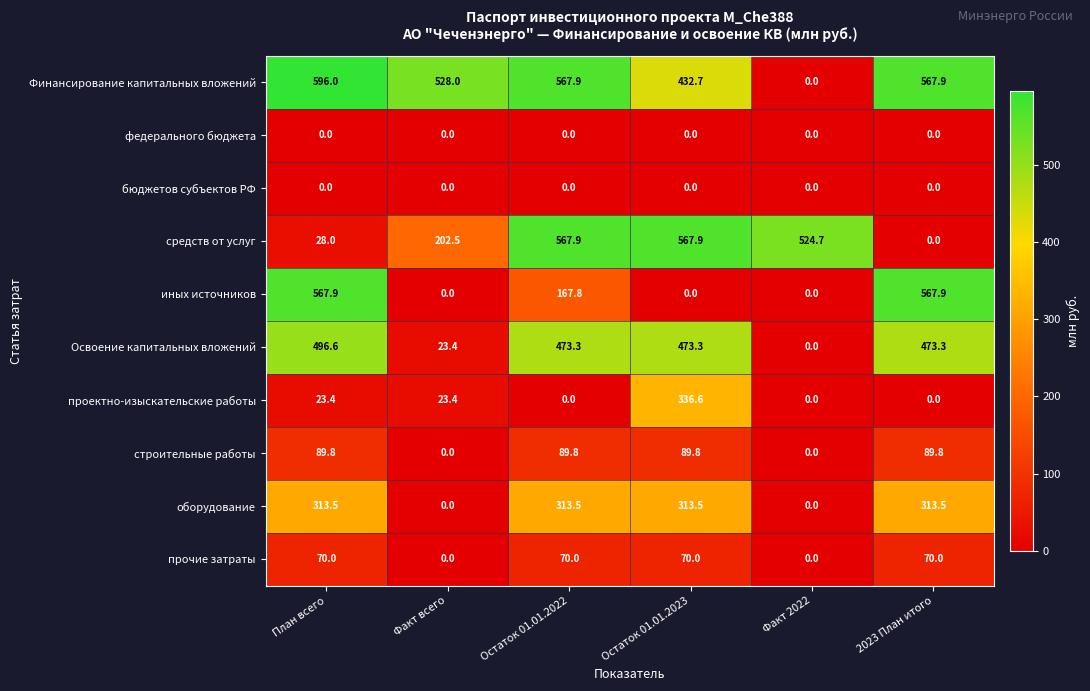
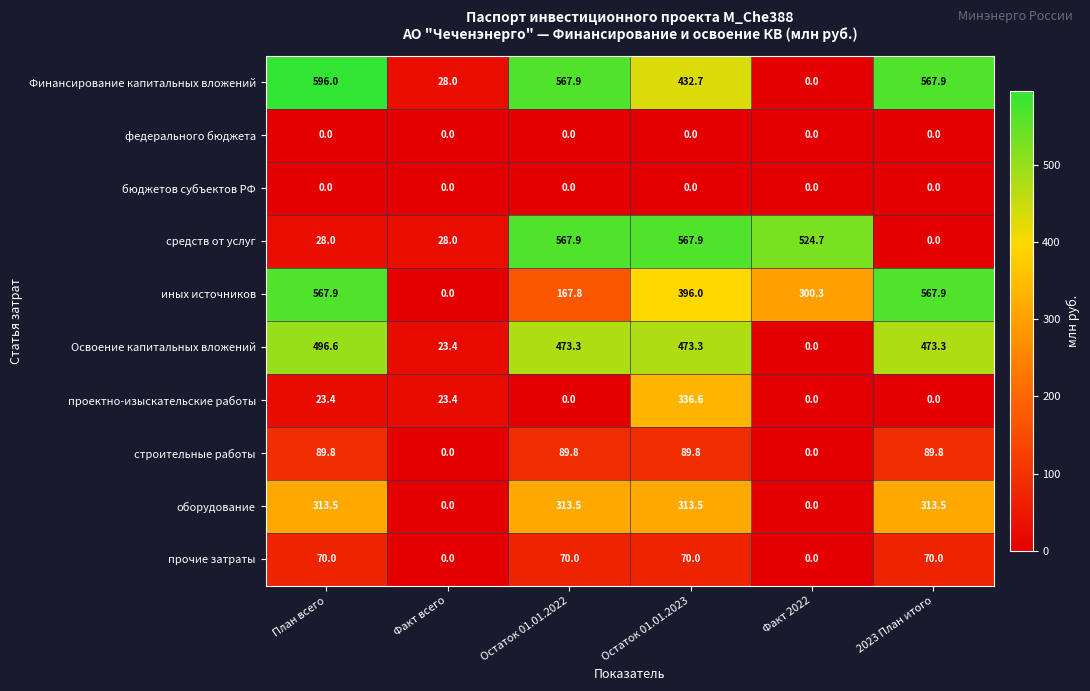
  {
    "Финансирование капитальных вложений": {
      "План всего": 596.0,
-     "Факт всего": 528.0,
+     "Факт всего": 28.0,
      "Остаток 01.01.2022": 567.9,
      "Остаток 01.01.2023": 432.7,
      "Факт 2022": 0.0,
      "2023 План итого": 567.9
    },
    "федерального бюджета": {
      "План всего": 0.0,
      "Факт всего": 0.0,
      "Остаток 01.01.2022": 0.0,
      "Остаток 01.01.2023": 0.0,
      "Факт 2022": 0.0,
      "2023 План итого": 0.0
    },
    "бюджетов субъектов РФ": {
      "План всего": 0.0,
      "Факт всего": 0.0,
      "Остаток 01.01.2022": 0.0,
      "Остаток 01.01.2023": 0.0,
      "Факт 2022": 0.0,
      "2023 План итого": 0.0
    },
    "средств от услуг": {
      "План всего": 28.0,
-     "Факт всего": 202.5,
+     "Факт всего": 28.0,
      "Остаток 01.01.2022": 567.9,
      "Остаток 01.01.2023": 567.9,
      "Факт 2022": 524.7,
      "2023 План итого": 0.0
    },
    "иных источников": {
      "План всего": 567.9,
      "Факт всего": 0.0,
      "Остаток 01.01.2022": 167.8,
-     "Остаток 01.01.2023": 0.0,
-     "Факт 2022": 0.0,
+     "Остаток 01.01.2023": 396.0,
+     "Факт 2022": 300.3,
      "2023 План итого": 567.9
    },
    "Освоение капитальных вложений": {
      "План всего": 496.6,
      "Факт всего": 23.4,
      "Остаток 01.01.2022": 473.3,
      "Остаток 01.01.2023": 473.3,
      "Факт 2022": 0.0,
      "2023 План итого": 473.3
    },
    "проектно-изыскательские работы": {
      "План всего": 23.4,
      "Факт всего": 23.4,
      "Остаток 01.01.2022": 0.0,
      "Остаток 01.01.2023": 336.6,
      "Факт 2022": 0.0,
      "2023 План итого": 0.0
    },
    "строительные работы": {
      "План всего": 89.8,
      "Факт всего": 0.0,
      "Остаток 01.01.2022": 89.8,
      "Остаток 01.01.2023": 89.8,
      "Факт 2022": 0.0,
      "2023 План итого": 89.8
    },
    "оборудование": {
      "План всего": 313.5,
      "Факт всего": 0.0,
      "Остаток 01.01.2022": 313.5,
      "Остаток 01.01.2023": 313.5,
      "Факт 2022": 0.0,
      "2023 План итого": 313.5
    },
    "прочие затраты": {
      "План всего": 70.0,
      "Факт всего": 0.0,
      "Остаток 01.01.2022": 70.0,
      "Остаток 01.01.2023": 70.0,
      "Факт 2022": 0.0,
      "2023 План итого": 70.0
    }
  }
